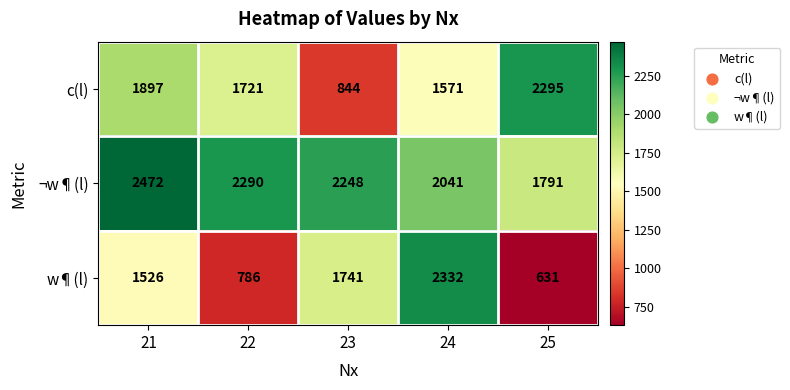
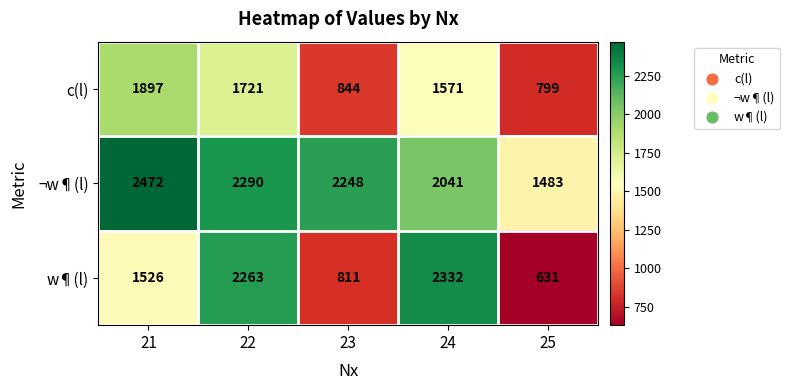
  {
    "c(l)": {
      "21": 1897,
      "22": 1721,
      "23": 844,
      "24": 1571,
-     "25": 2295
+     "25": 799
    },
    "¬w¶(l)": {
      "21": 2472,
      "22": 2290,
      "23": 2248,
      "24": 2041,
-     "25": 1791
+     "25": 1483
    },
    "w¶(l)": {
      "21": 1526,
-     "22": 786,
-     "23": 1741,
+     "22": 2263,
+     "23": 811,
      "24": 2332,
      "25": 631
    }
  }
